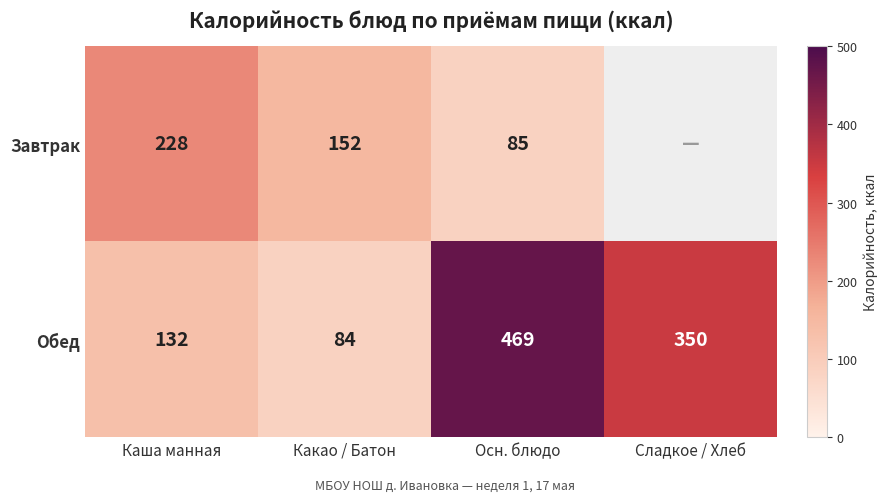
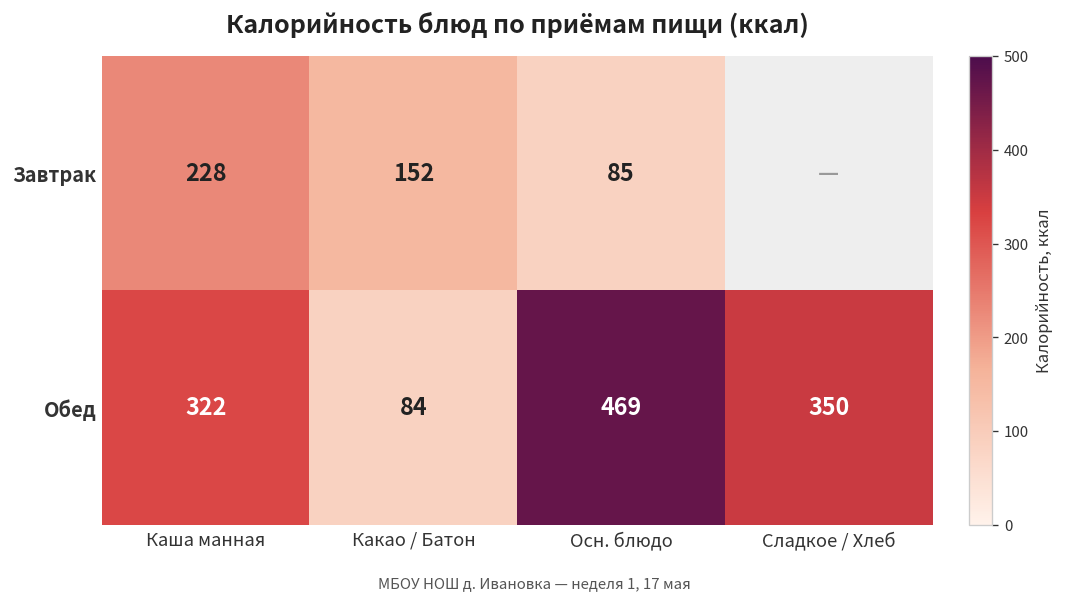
  {
    "Завтрак": {
      "Каша манная": 228,
      "Какао / Батон": 152,
      "Осн. блюдо": 85
    },
    "Обед": {
-     "Каша манная": 132,
+     "Каша манная": 322,
      "Какао / Батон": 84,
      "Осн. блюдо": 469,
      "Сладкое / Хлеб": 350
    }
  }
